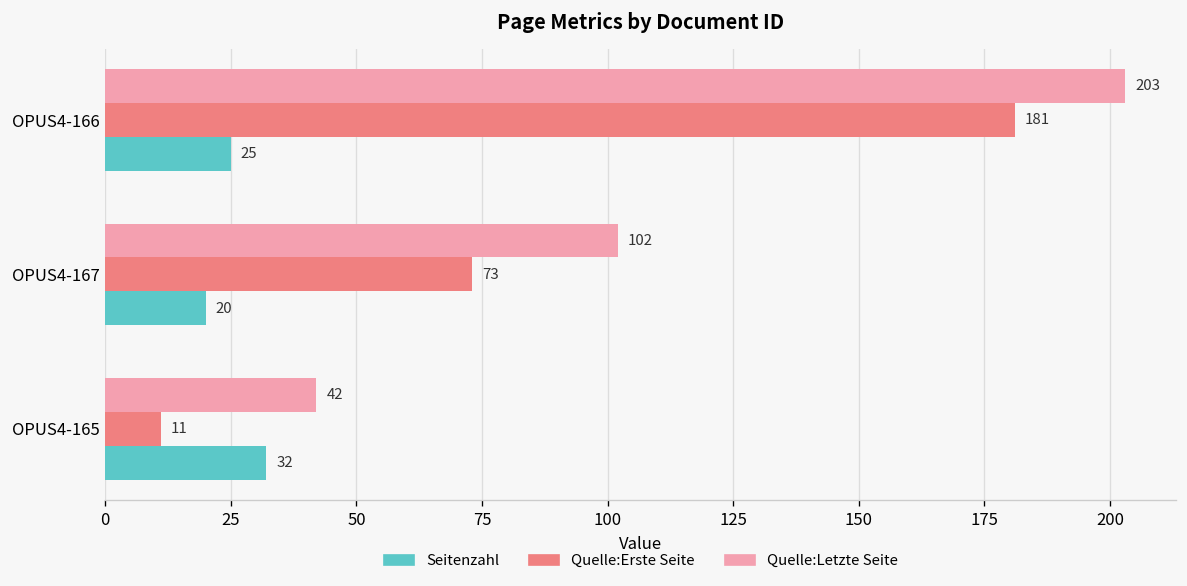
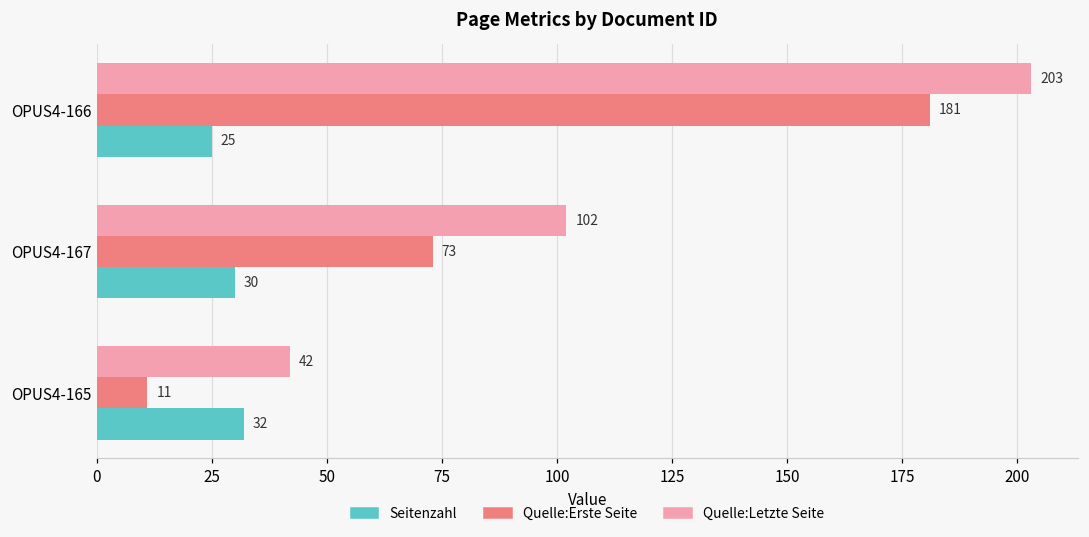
  {
    "Seitenzahl": {
      "OPUS4-166": 25,
-     "OPUS4-167": 20,
+     "OPUS4-167": 30,
      "OPUS4-165": 32
    }
  }
